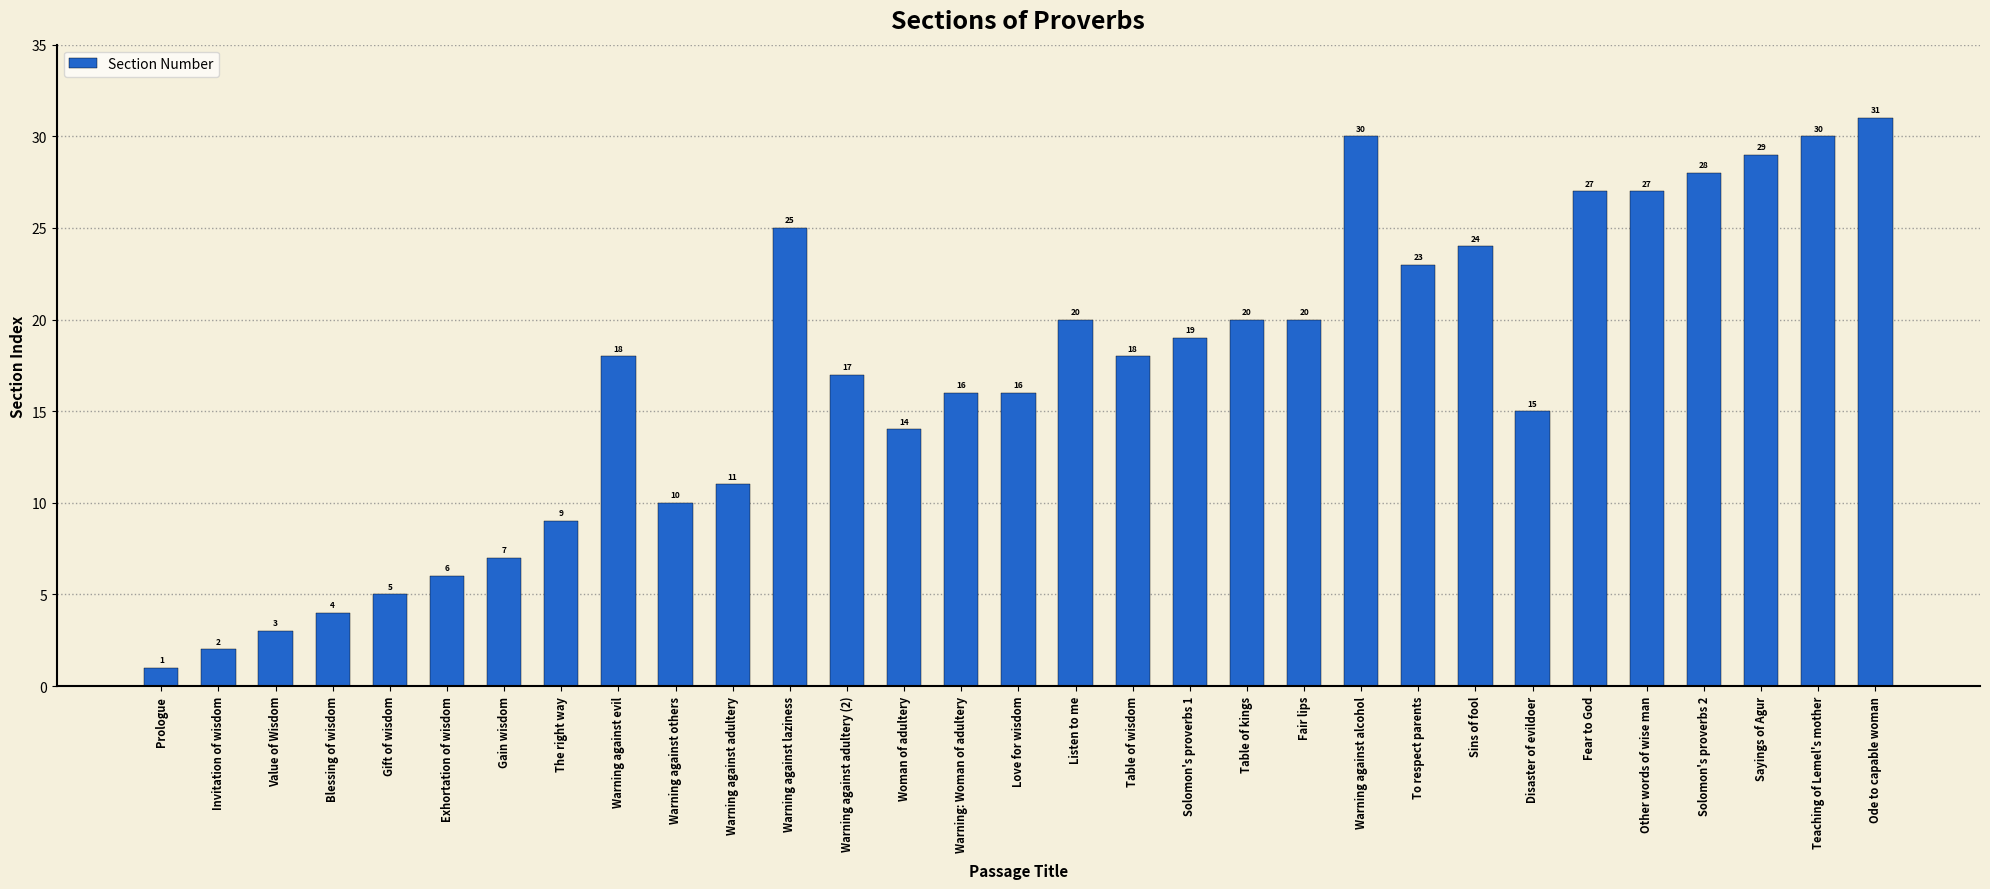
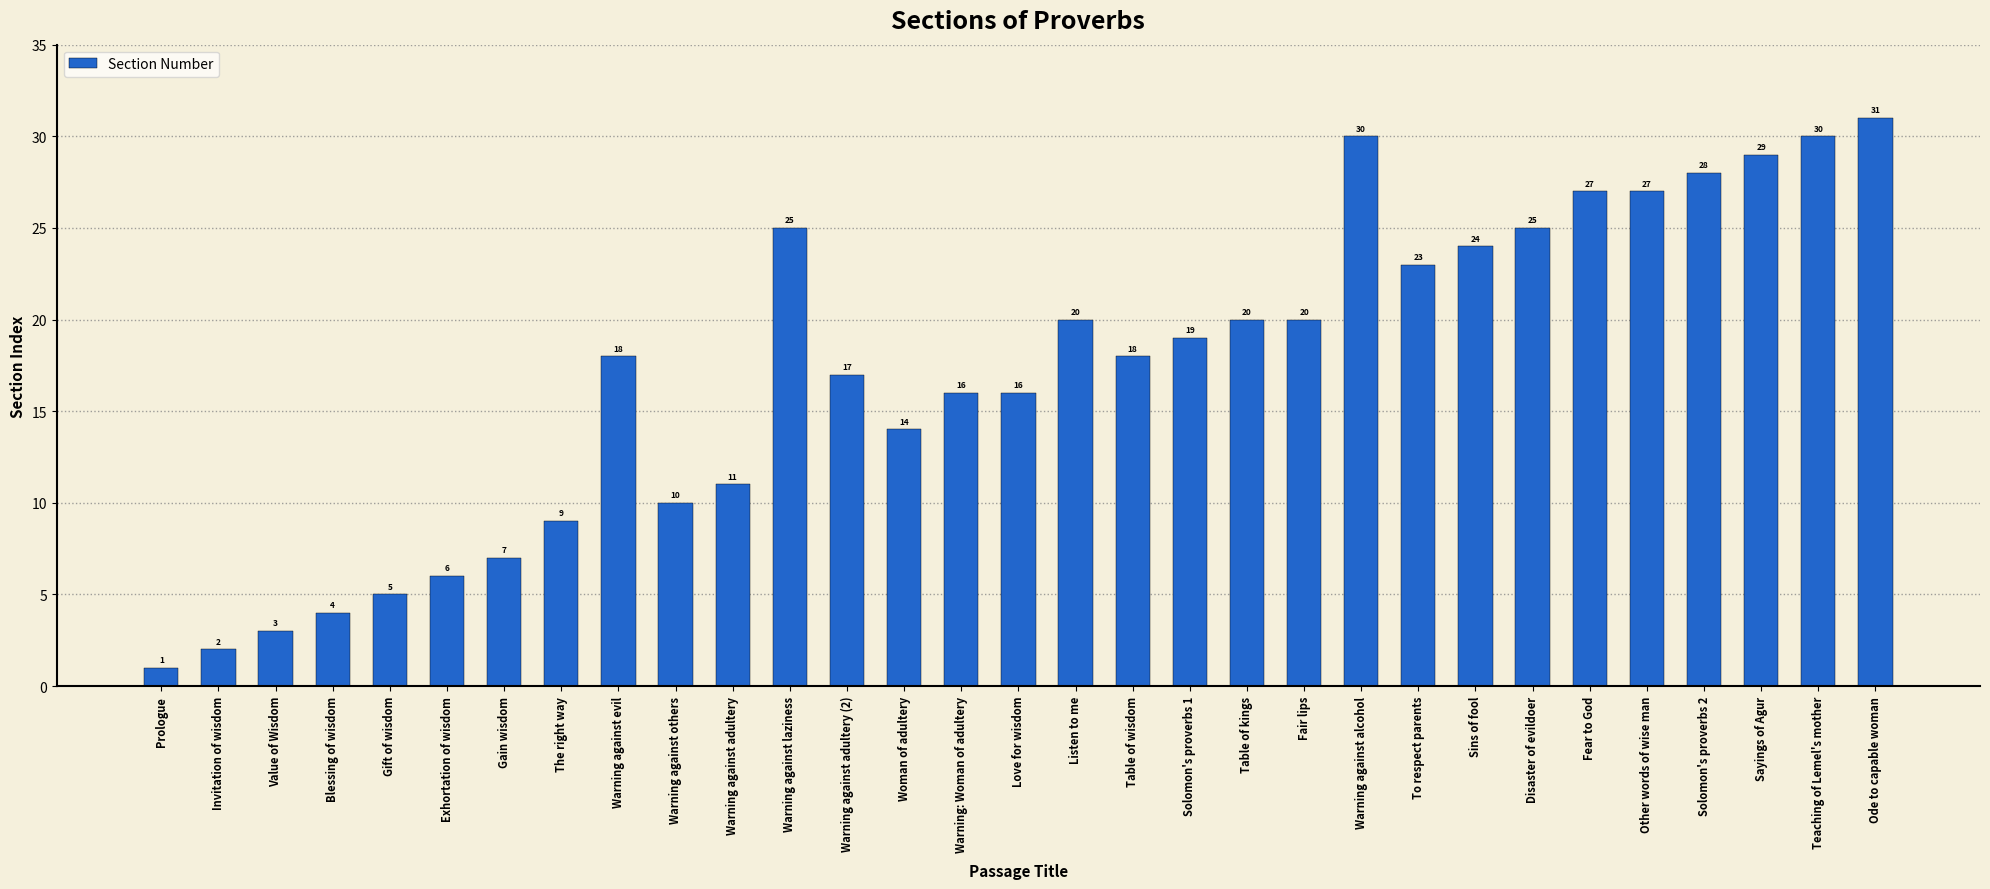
  {
    "Prologue": 1,
    "Invitation of wisdom": 2,
    "Value of Wisdom": 3,
    "Blessing of wisdom": 4,
    "Gift of wisdom": 5,
    "Exhortation of wisdom": 6,
    "Gain wisdom": 7,
    "The right way": 9,
    "Warning against evil": 18,
    "Warning against others": 10,
    "Warning against adultery": 11,
    "Warning against laziness": 25,
    "Warning against adultery (2)": 17,
    "Woman of adultery": 14,
    "Warning: Woman of adultery": 16,
    "Love for wisdom": 16,
    "Listen to me": 20,
    "Table of wisdom": 18,
    "Solomon's proverbs 1": 19,
    "Table of kings": 20,
    "Fair lips": 20,
    "Warning against alcohol": 30,
    "To respect parents": 23,
    "Sins of fool": 24,
-   "Disaster of evildoer": 15,
+   "Disaster of evildoer": 25,
    "Fear to God": 27,
    "Other words of wise man": 27,
    "Solomon's proverbs 2": 28,
    "Sayings of Agur": 29,
    "Teaching of Lemel's mother": 30,
    "Ode to capable woman": 31
  }
